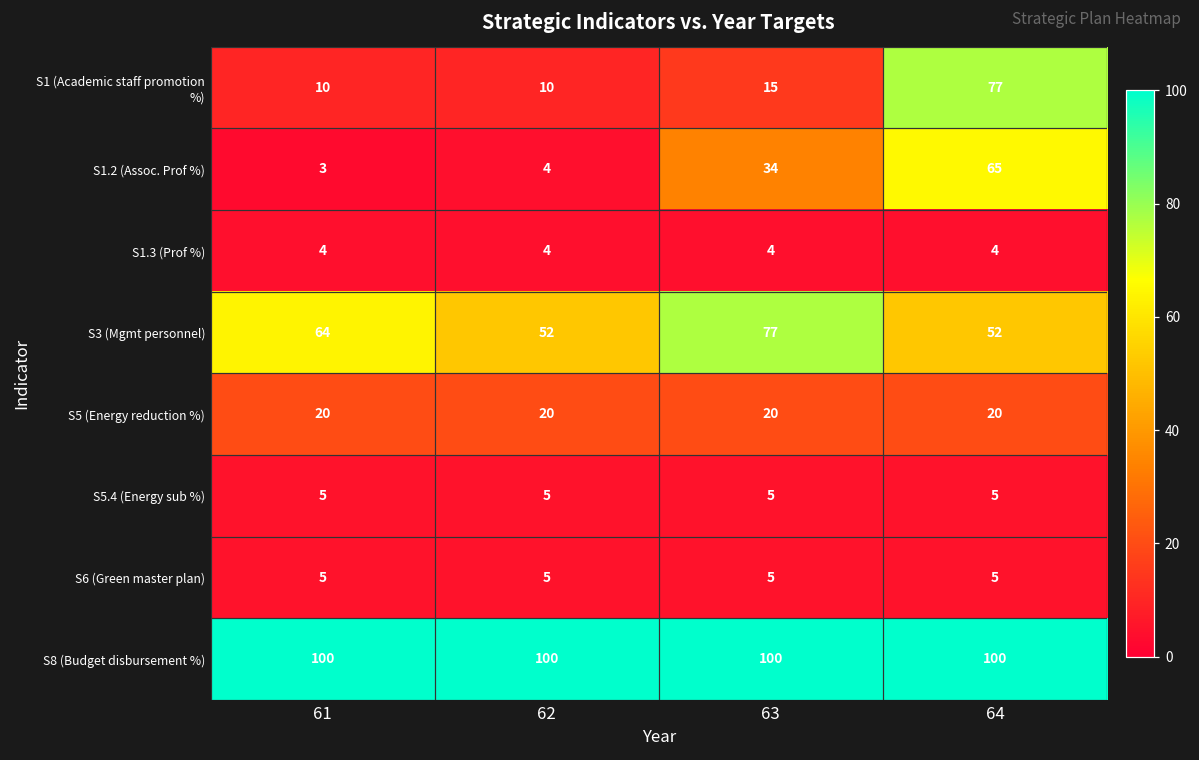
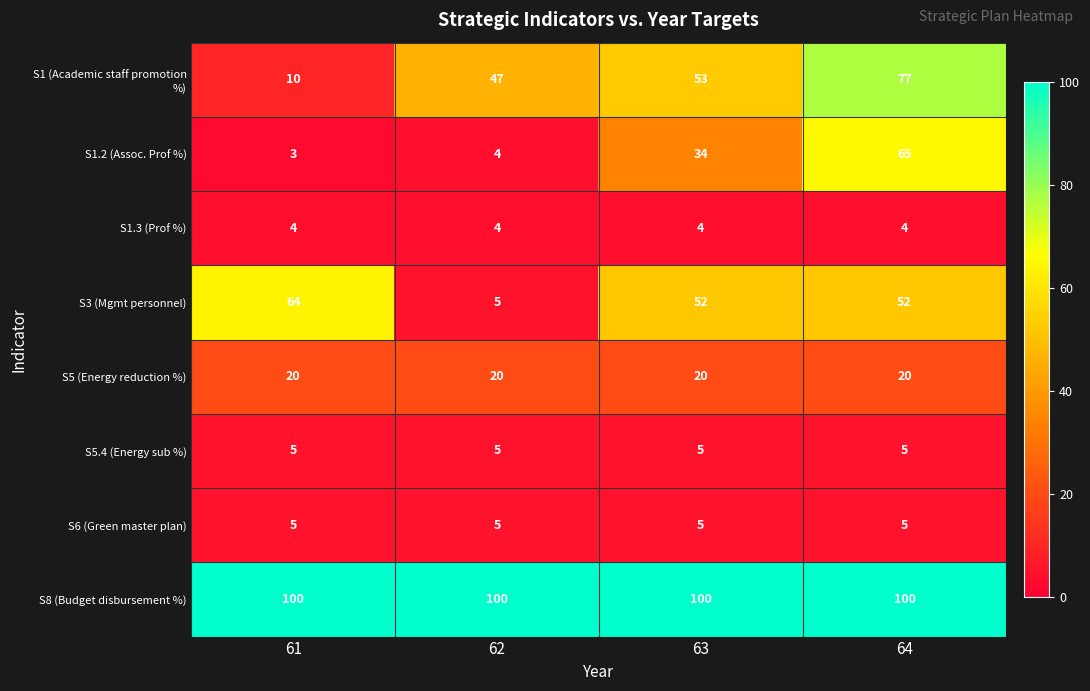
  {
    "S1 (Academic staff promotion %)": {
      "61": 10,
-     "62": 10,
-     "63": 15,
+     "62": 47,
+     "63": 53,
      "64": 77
    },
    "S1.2 (Assoc. Prof %)": {
      "61": 3,
      "62": 4,
      "63": 34,
      "64": 65
    },
    "S1.3 (Prof %)": {
      "61": 4,
      "62": 4,
      "63": 4,
      "64": 4
    },
    "S3 (Mgmt personnel)": {
      "61": 64,
-     "62": 52,
-     "63": 77,
+     "62": 5,
+     "63": 52,
      "64": 52
    },
    "S5 (Energy reduction %)": {
      "61": 20,
      "62": 20,
      "63": 20,
      "64": 20
    },
    "S5.4 (Energy sub %)": {
      "61": 5,
      "62": 5,
      "63": 5,
      "64": 5
    },
    "S6 (Green master plan)": {
      "61": 5,
      "62": 5,
      "63": 5,
      "64": 5
    },
    "S8 (Budget disbursement %)": {
      "61": 100,
      "62": 100,
      "63": 100,
      "64": 100
    }
  }
